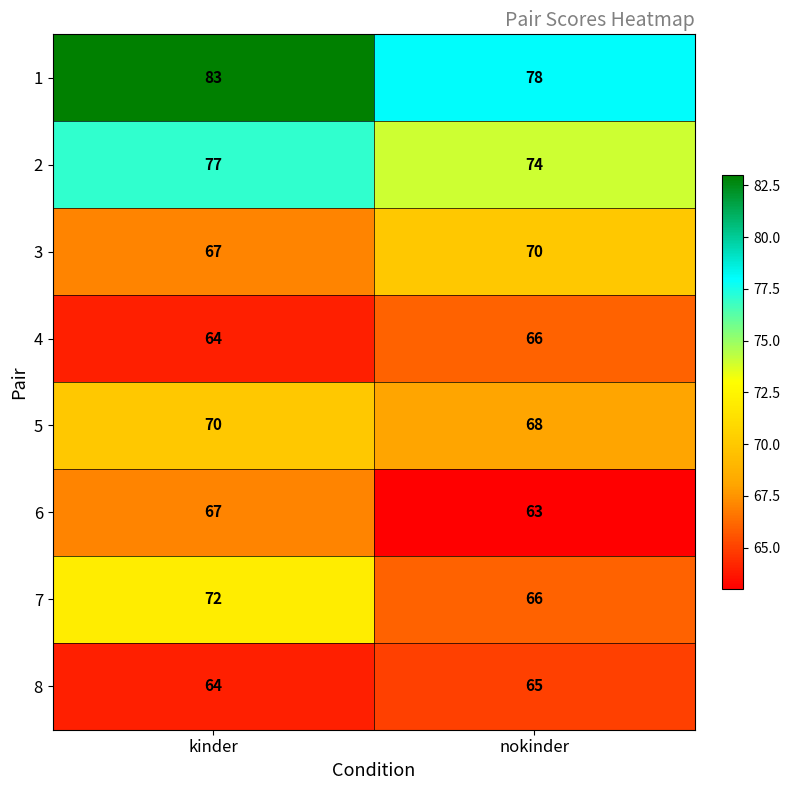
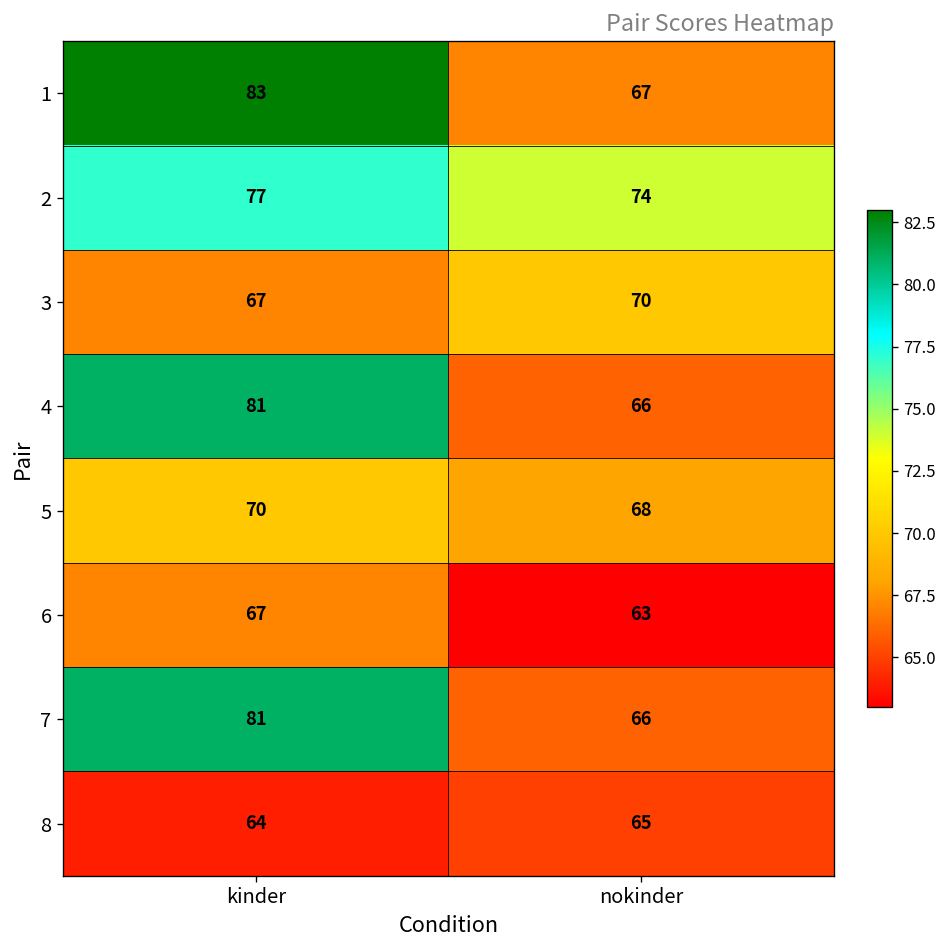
  {
    "1": {
      "kinder": 83,
-     "nokinder": 78
+     "nokinder": 67
    },
    "2": {
      "kinder": 77,
      "nokinder": 74
    },
    "3": {
      "kinder": 67,
      "nokinder": 70
    },
    "4": {
-     "kinder": 64,
+     "kinder": 81,
      "nokinder": 66
    },
    "5": {
      "kinder": 70,
      "nokinder": 68
    },
    "6": {
      "kinder": 67,
      "nokinder": 63
    },
    "7": {
-     "kinder": 72,
+     "kinder": 81,
      "nokinder": 66
    },
    "8": {
      "kinder": 64,
      "nokinder": 65
    }
  }
